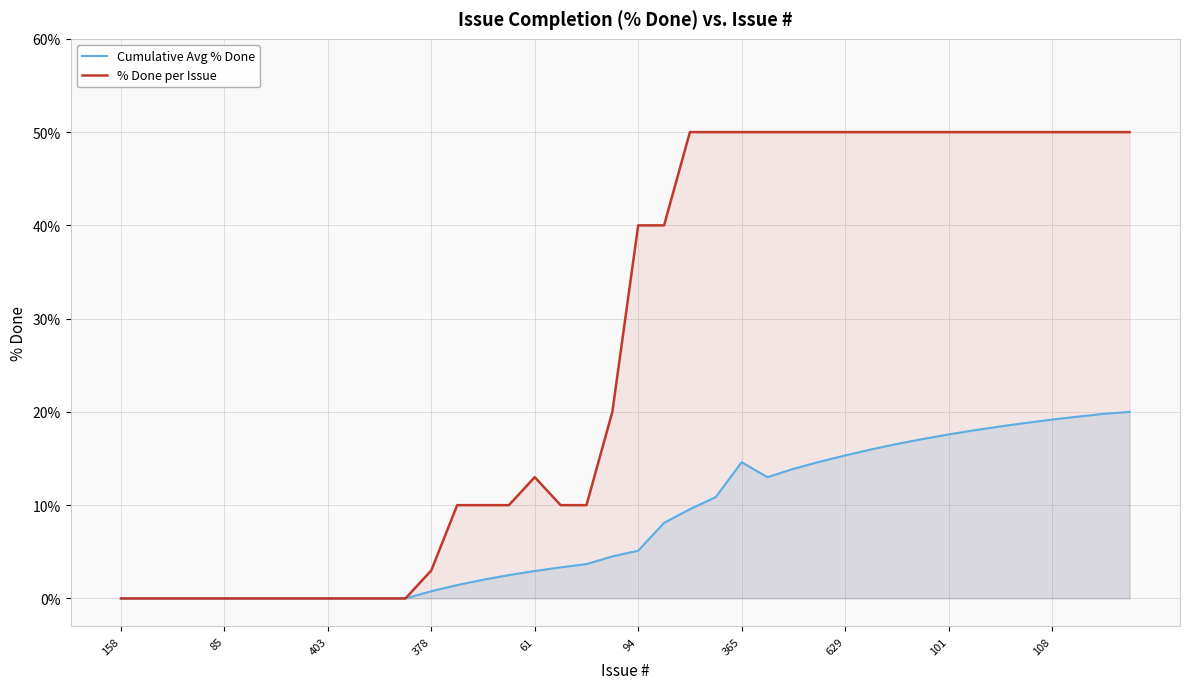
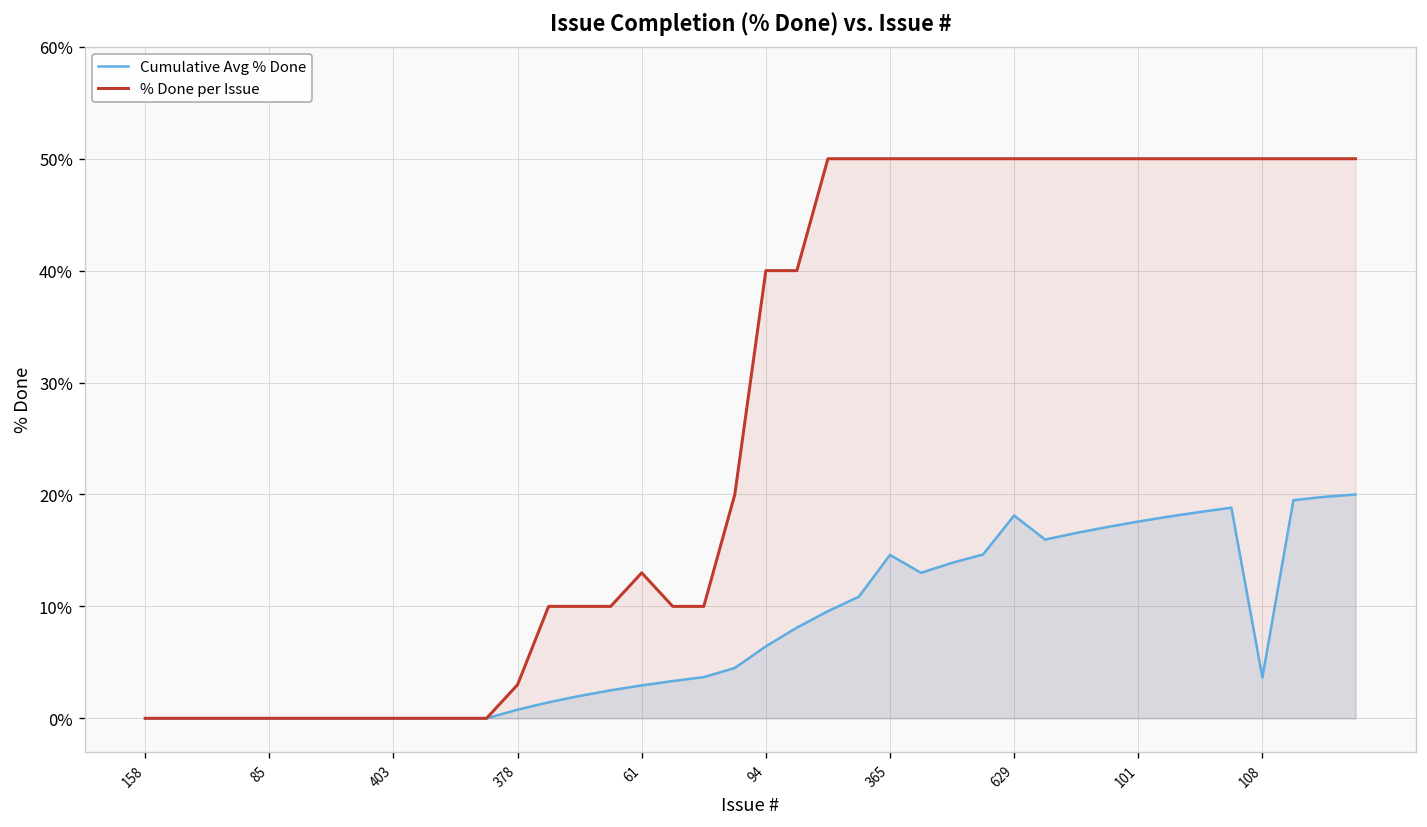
  {
    "Cumulative Avg % Done": {
      "378": "1%",
      "61": "3%",
-     "94": "5%",
+     "94": "6%",
      "365": "15%",
-     "629": "15%",
+     "629": "18%",
      "101": "18%",
-     "108": "19%"
+     "108": "4%"
    },
    "% Done per Issue": {
      "378": "3%",
      "61": "13%",
      "94": "40%",
      "365": "50%",
      "629": "50%",
      "101": "50%",
      "108": "50%"
    }
  }
